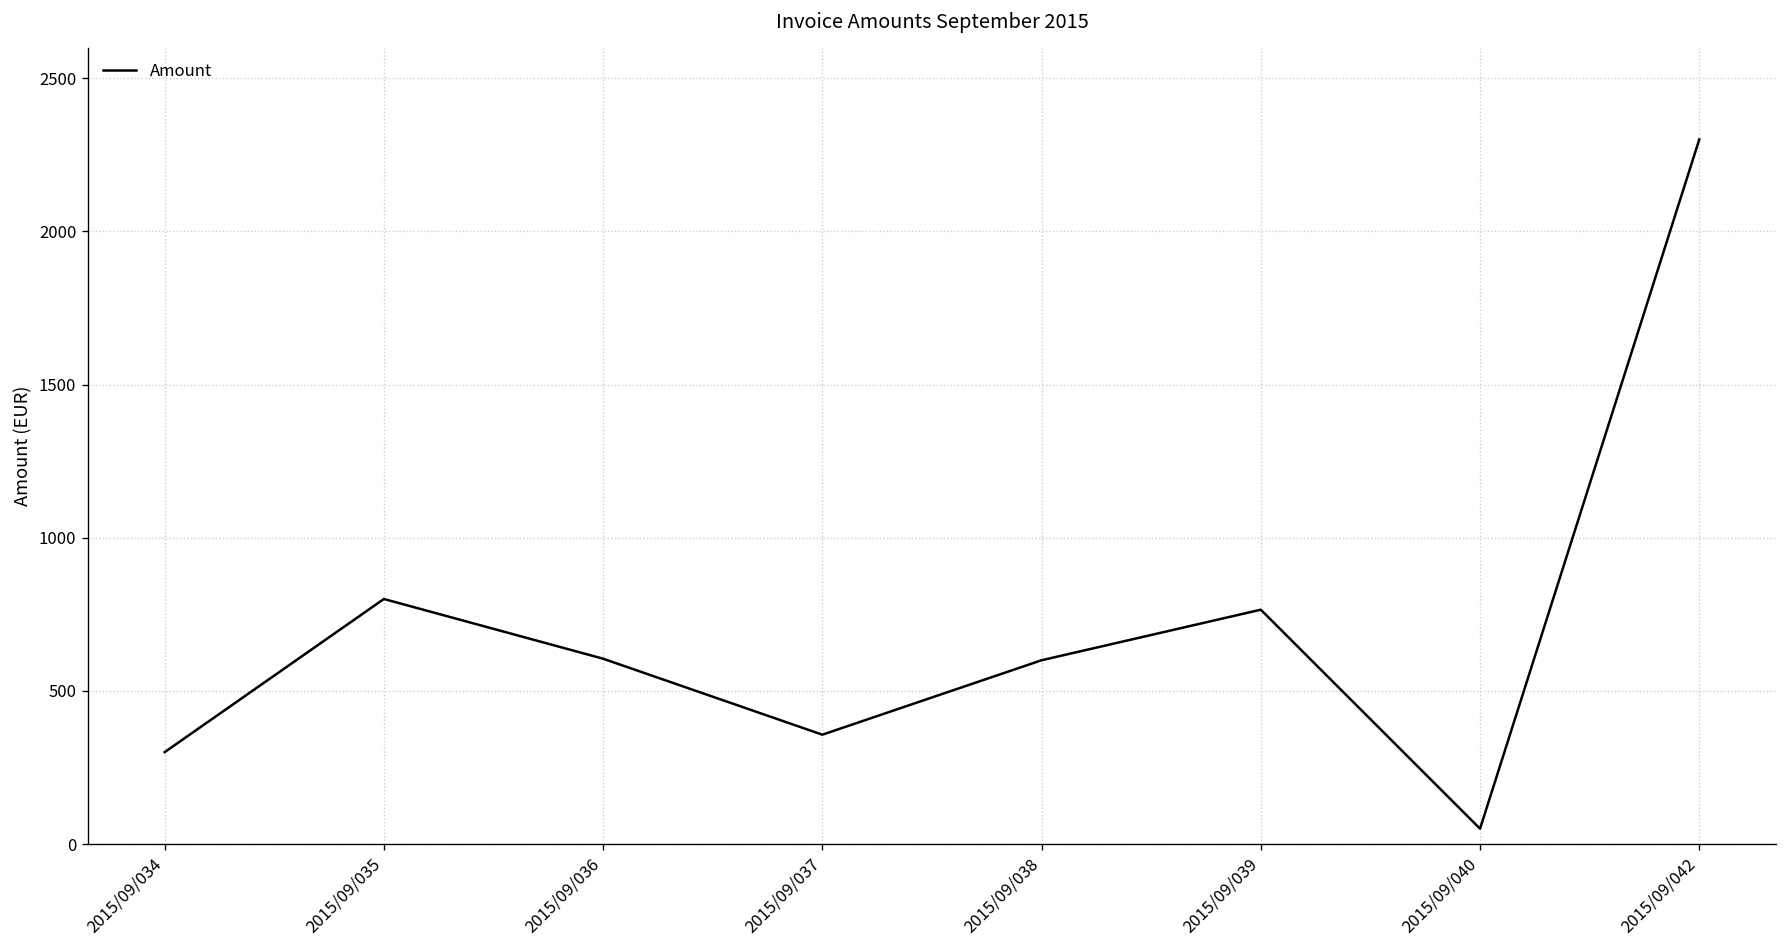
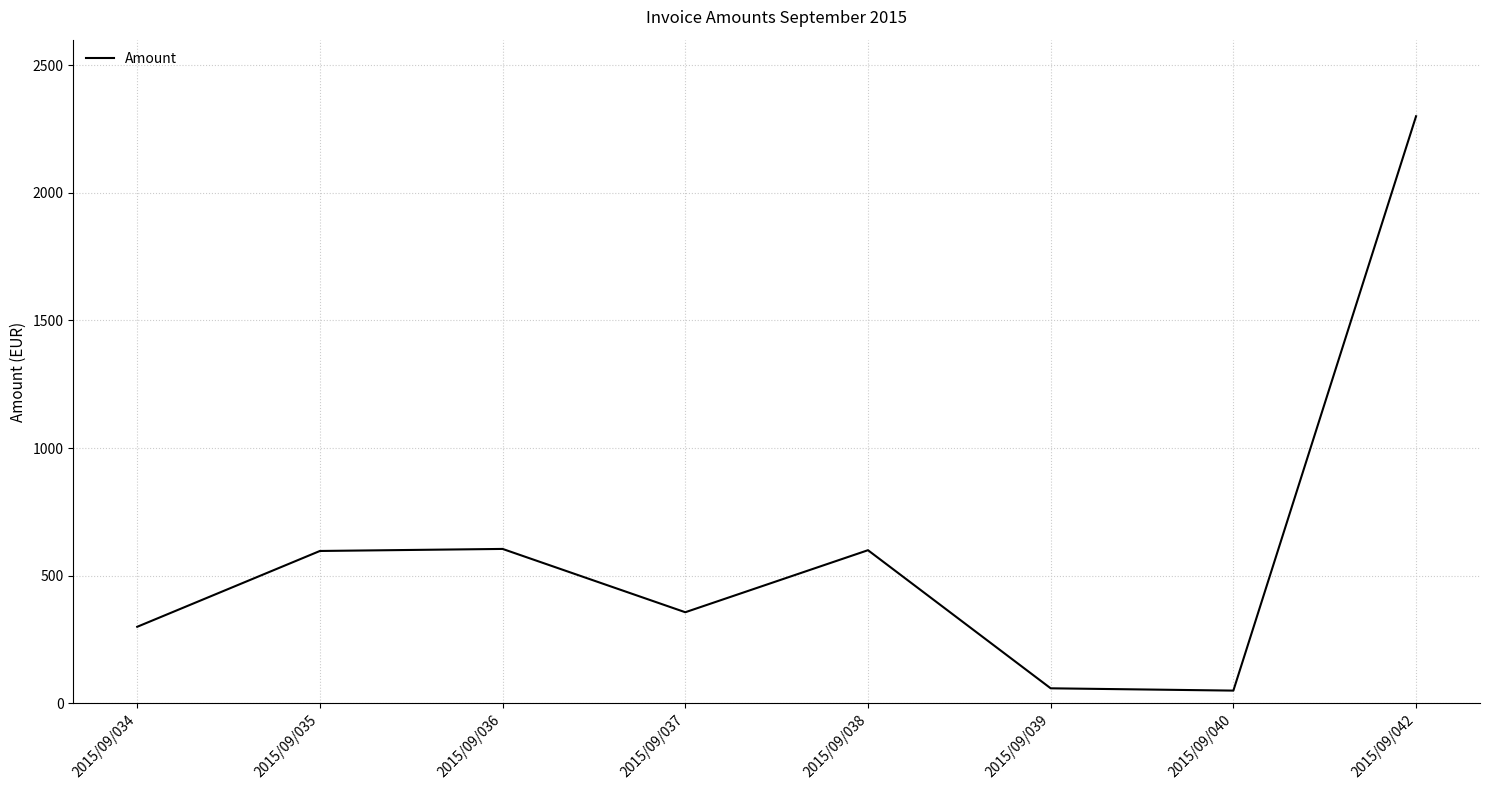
  {
    "2015/09/034": 300,
-   "2015/09/035": 800,
+   "2015/09/035": 600,
    "2015/09/036": 610,
    "2015/09/037": 360,
    "2015/09/038": 600,
-   "2015/09/039": 770,
+   "2015/09/039": 60,
    "2015/09/040": 50,
    "2015/09/042": 2300
  }
